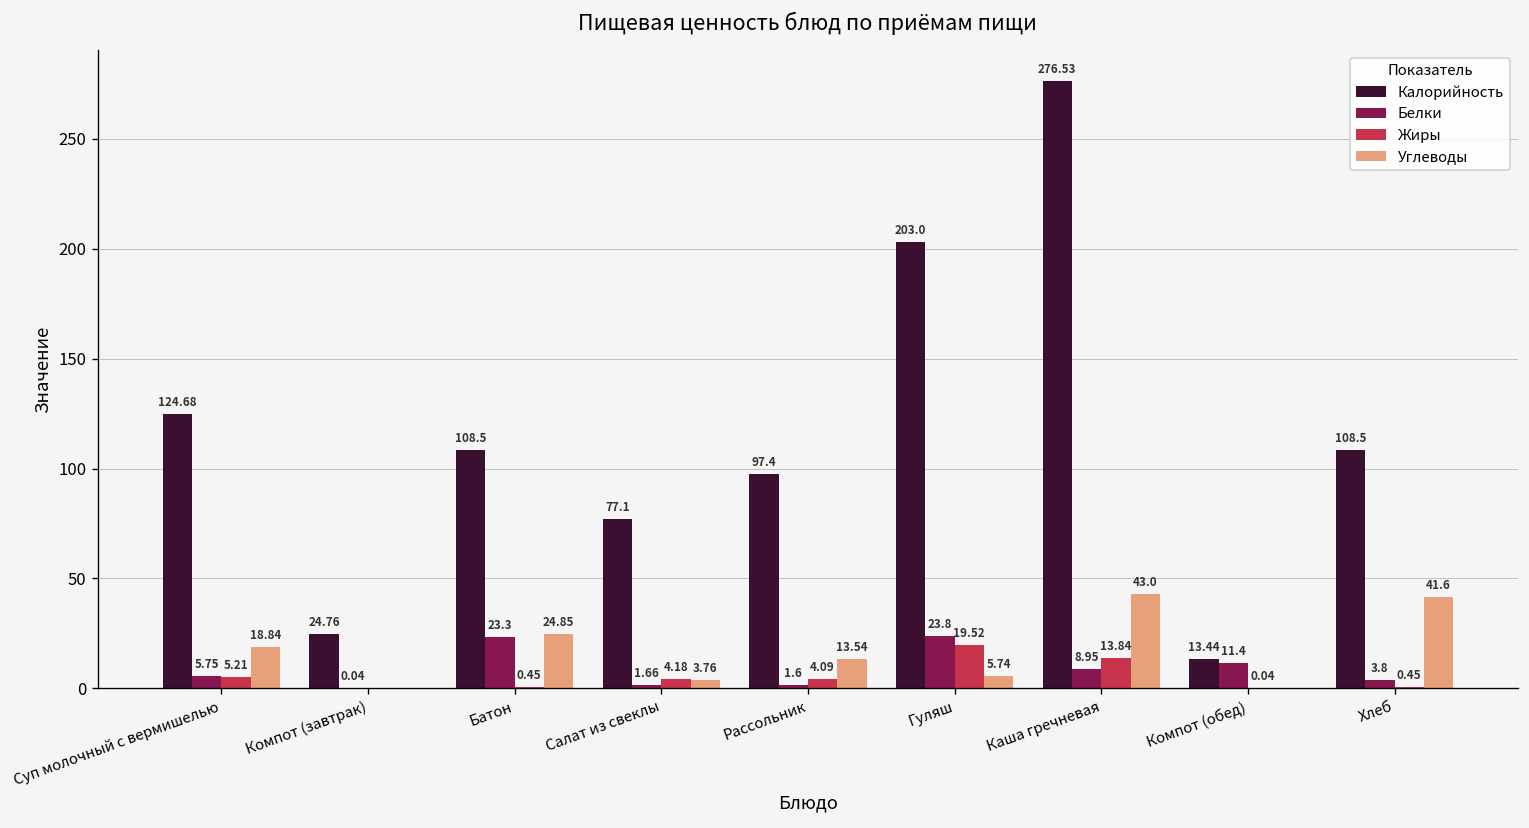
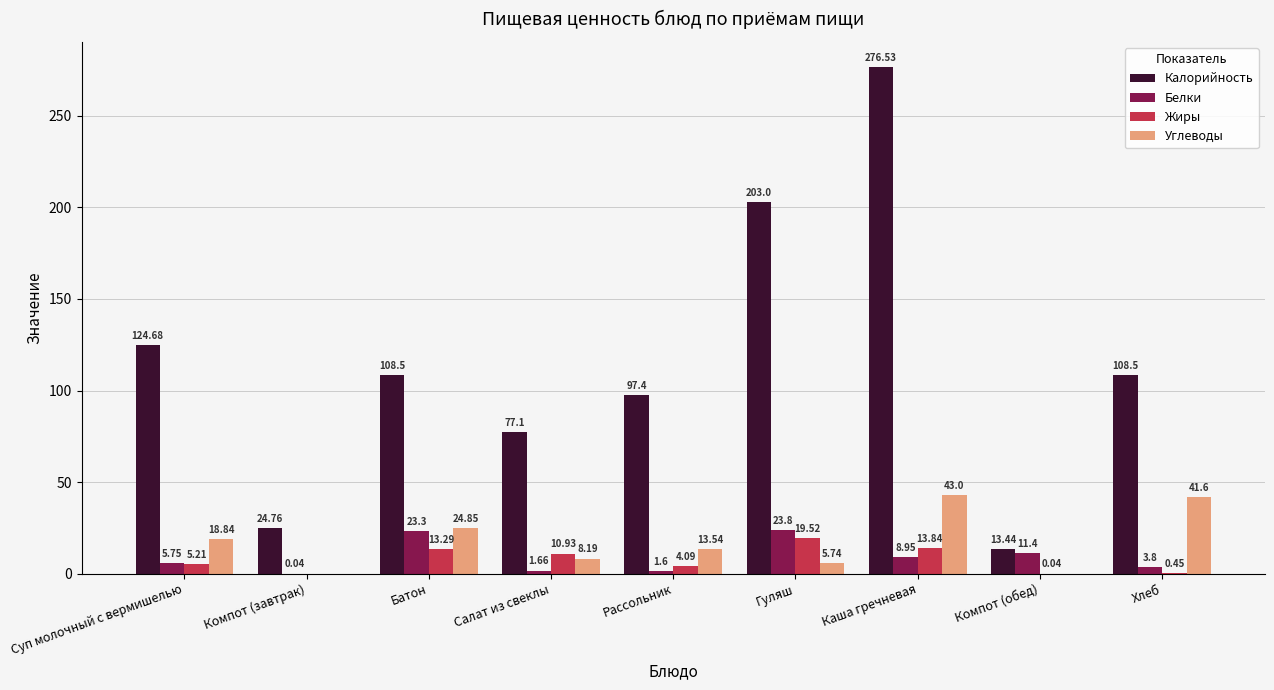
  {
    "Калорийность": {
      "Суп молочный с вермишелью": 124.68,
      "Компот (завтрак)": 24.76,
      "Батон": 108.5,
      "Салат из свеклы": 77.1,
      "Рассольник": 97.4,
      "Гуляш": 203.0,
      "Каша гречневая": 276.53,
      "Компот (обед)": 13.44,
      "Хлеб": 108.5
    },
    "Белки": {
      "Суп молочный с вермишелью": 5.75,
      "Компот (завтрак)": 0.04,
      "Батон": 23.3,
      "Салат из свеклы": 1.66,
      "Рассольник": 1.6,
      "Гуляш": 23.8,
      "Каша гречневая": 8.95,
      "Компот (обед)": 11.4,
      "Хлеб": 3.8
    },
    "Жиры": {
      "Суп молочный с вермишелью": 5.21,
-     "Батон": 0.45,
-     "Салат из свеклы": 4.18,
+     "Батон": 13.29,
+     "Салат из свеклы": 10.93,
      "Рассольник": 4.09,
      "Гуляш": 19.52,
      "Каша гречневая": 13.84,
      "Компот (обед)": 0.04,
      "Хлеб": 0.45
    },
    "Углеводы": {
      "Суп молочный с вермишелью": 18.84,
      "Батон": 24.85,
-     "Салат из свеклы": 3.76,
+     "Салат из свеклы": 8.19,
      "Рассольник": 13.54,
      "Гуляш": 5.74,
      "Каша гречневая": 43.0,
      "Хлеб": 41.6
    }
  }
